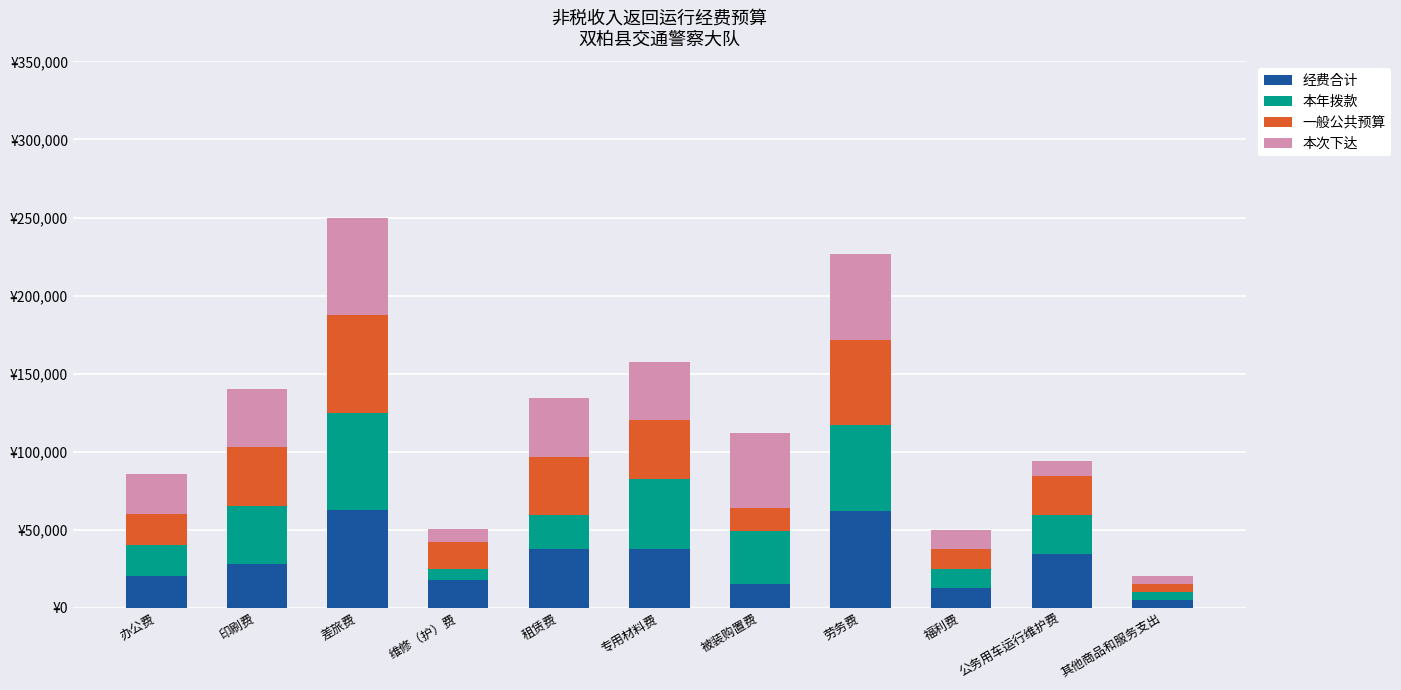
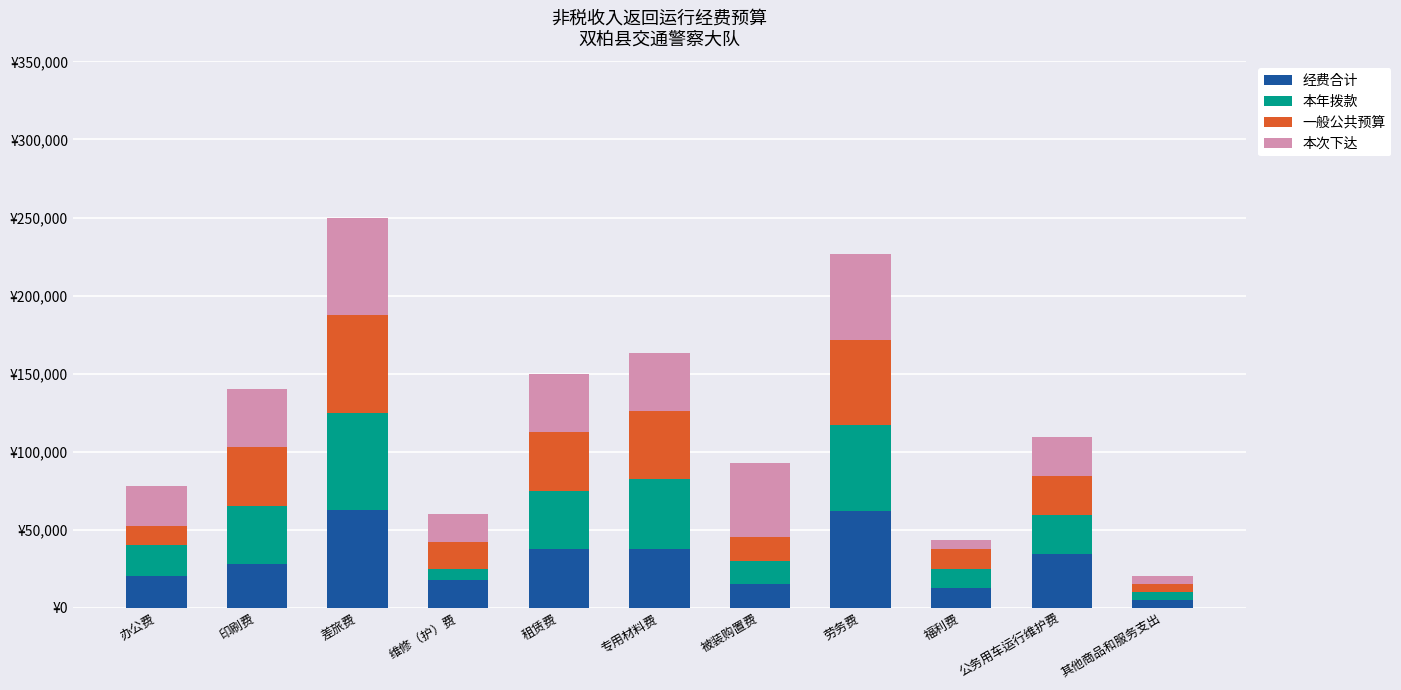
  {
    "经费合计": {
      "办公费": "¥20,000",
      "印刷费": "¥28,000",
      "差旅费": "¥63,000",
      "维修（护）费": "¥18,000",
      "租赁费": "¥38,000",
      "专用材料费": "¥38,000",
      "被装购置费": "¥15,000",
      "劳务费": "¥62,000",
      "福利费": "¥13,000",
      "公务用车运行维护费": "¥34,000",
      "其他商品和服务支出": "¥5,000"
    },
    "本年拨款": {
      "办公费": "¥20,000",
      "印刷费": "¥38,000",
      "差旅费": "¥63,000",
      "维修（护）费": "¥7,000",
-     "租赁费": "¥22,000",
+     "租赁费": "¥38,000",
      "专用材料费": "¥45,000",
-     "被装购置费": "¥34,000",
+     "被装购置费": "¥15,000",
      "劳务费": "¥55,000",
      "福利费": "¥13,000",
      "公务用车运行维护费": "¥25,000",
      "其他商品和服务支出": "¥5,000"
    },
    "一般公共预算": {
-     "办公费": "¥20,000",
+     "办公费": "¥13,000",
      "印刷费": "¥38,000",
      "差旅费": "¥63,000",
      "维修（护）费": "¥18,000",
      "租赁费": "¥38,000",
-     "专用材料费": "¥38,000",
+     "专用材料费": "¥43,000",
      "被装购置费": "¥15,000",
      "劳务费": "¥55,000",
      "福利费": "¥13,000",
      "公务用车运行维护费": "¥25,000",
      "其他商品和服务支出": "¥5,000"
    },
    "本次下达": {
      "办公费": "¥26,000",
      "印刷费": "¥38,000",
      "差旅费": "¥63,000",
-     "维修（护）费": "¥8,000",
+     "维修（护）费": "¥18,000",
      "租赁费": "¥38,000",
      "专用材料费": "¥38,000",
      "被装购置费": "¥48,000",
      "劳务费": "¥55,000",
-     "福利费": "¥13,000",
-     "公务用车运行维护费": "¥10,000",
+     "福利费": "¥6,000",
+     "公务用车运行维护费": "¥25,000",
      "其他商品和服务支出": "¥5,000"
    }
  }
